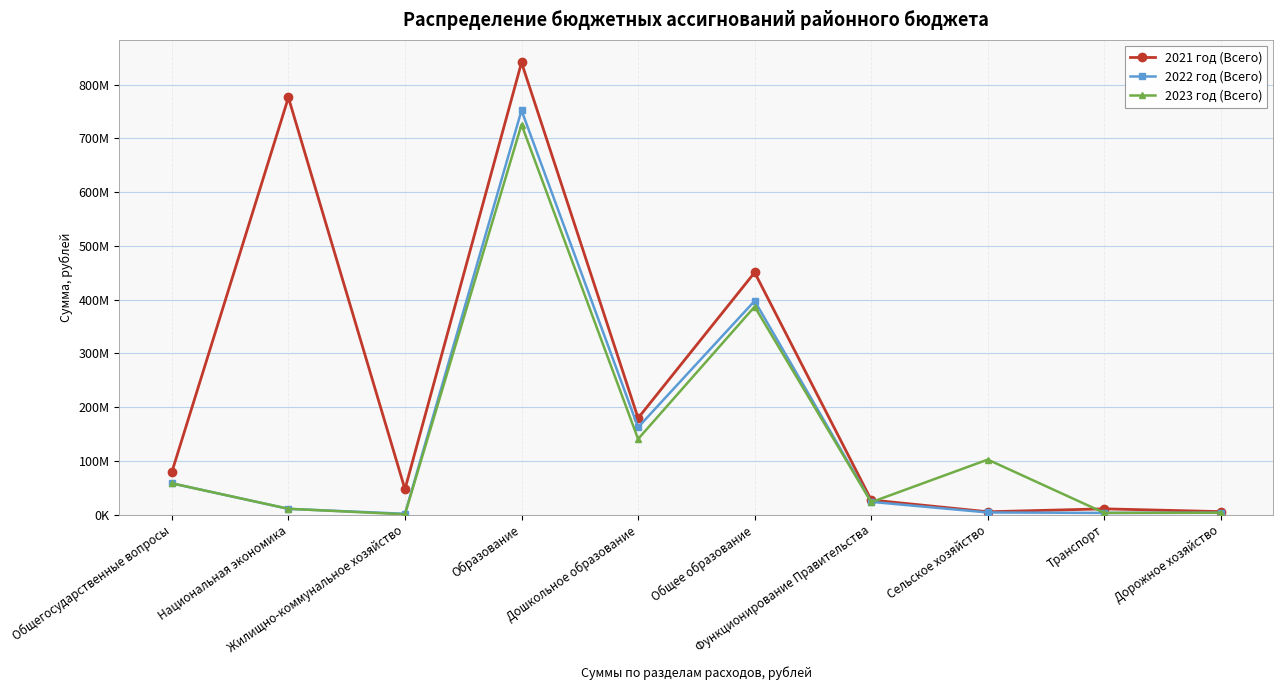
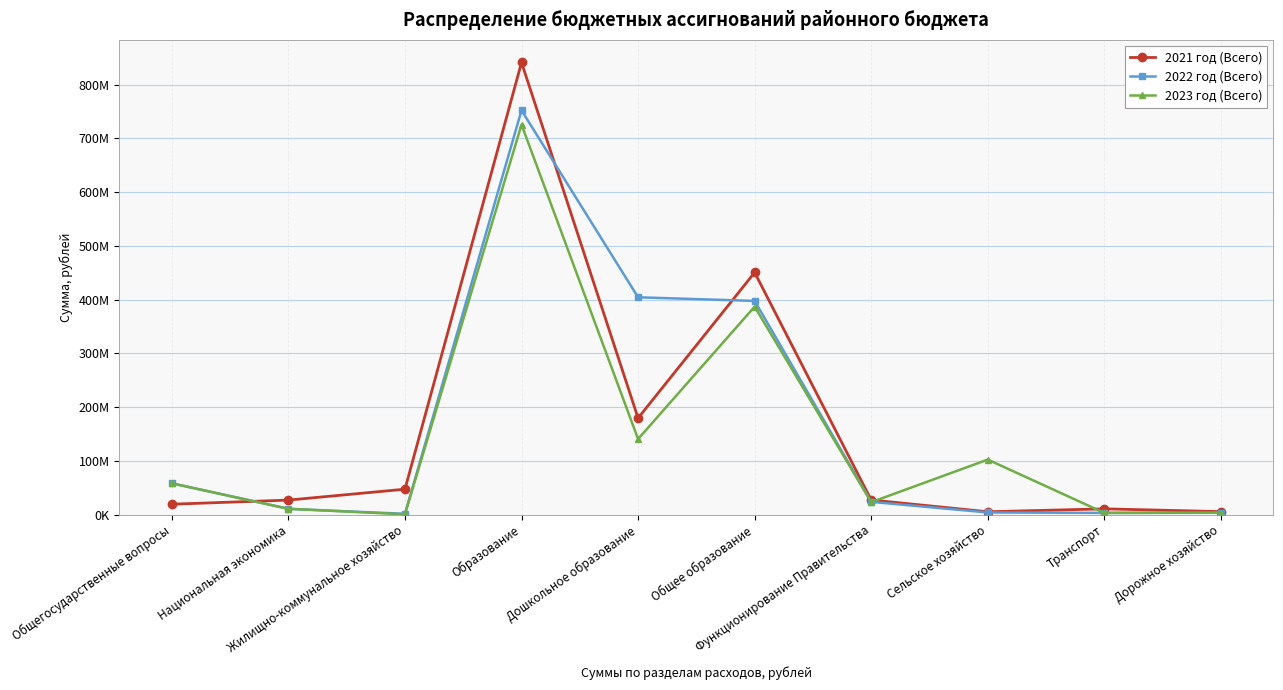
  {
    "2021 год (Всего)": {
-     "Общегосударственные вопросы": 80000000,
-     "Национальная экономика": 780000000,
+     "Общегосударственные вопросы": 20000000,
+     "Национальная экономика": 30000000,
      "Жилищно-коммунальное хозяйство": 50000000,
      "Образование": 840000000,
      "Дошкольное образование": 180000000,
      "Общее образование": 450000000,
      "Транспорт": 10000000
    },
    "2022 год (Всего)": {
      "Образование": 750000000,
-     "Дошкольное образование": 160000000,
+     "Дошкольное образование": 400000000,
      "Общее образование": 400000000
    },
    "2023 год (Всего)": {
      "Образование": 730000000,
      "Дошкольное образование": 140000000,
      "Общее образование": 390000000,
      "Сельское хозяйство": 100000000
    }
  }
